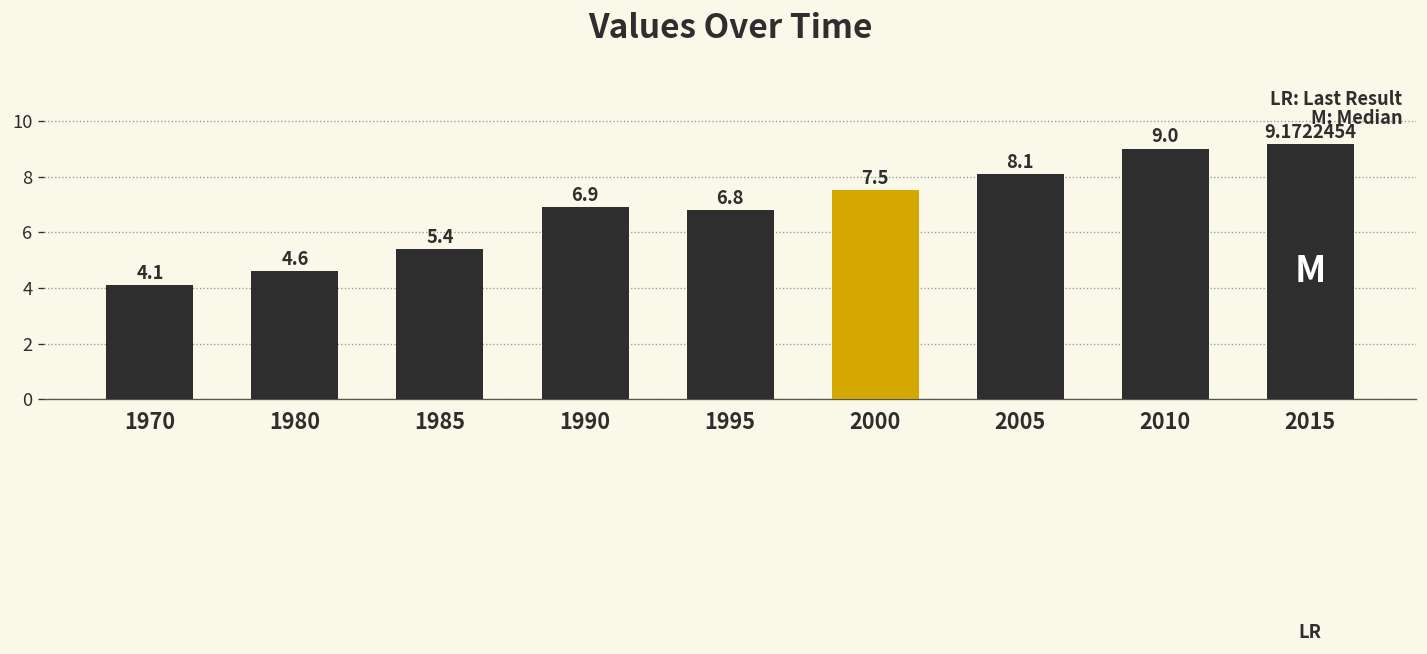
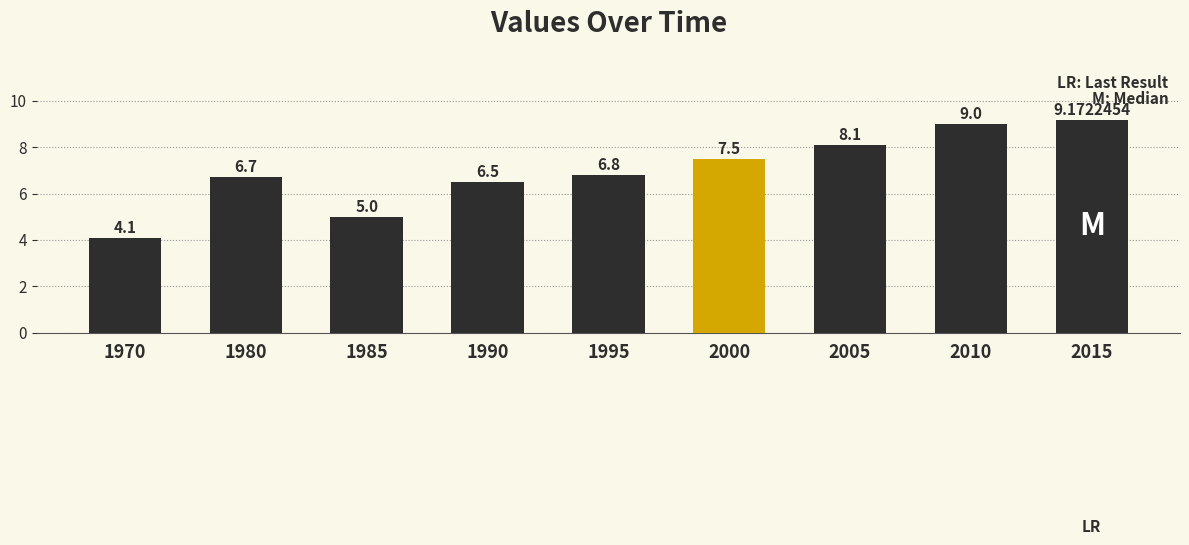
  {
    "1970": 4.1,
-   "1980": 4.6,
-   "1985": 5.4,
-   "1990": 6.9,
+   "1980": 6.7,
+   "1985": 5.0,
+   "1990": 6.5,
    "1995": 6.8,
    "2000": 7.5,
    "2005": 8.1,
    "2010": 9.0,
    "2015": 9.1722454
  }
